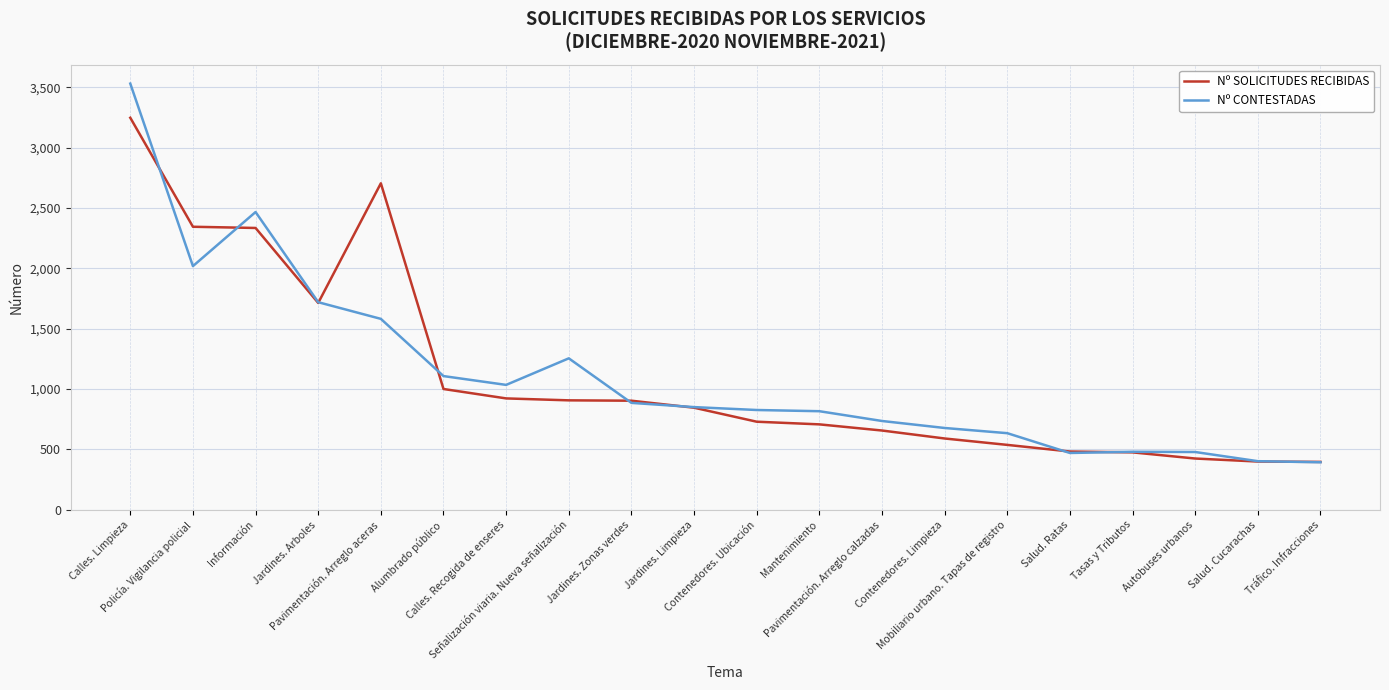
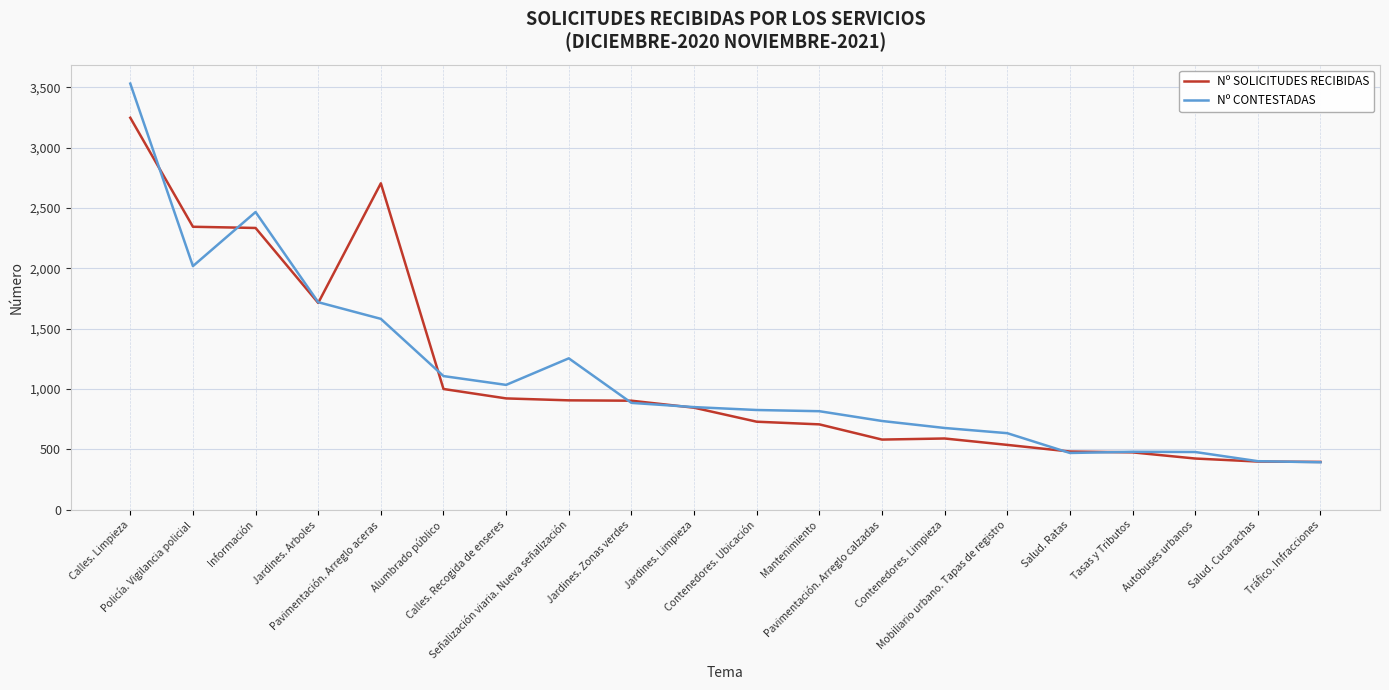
  {
    "Nº SOLICITUDES RECIBIDAS": {
      "Calles. Limpieza": "3,250",
      "Policía. Vigilancia policial": "2,350",
      "Información": "2,340",
      "Pavimentación. Arreglo aceras": "2,710",
      "Alumbrado público": "1,000",
      "Calles. Recogida de enseres": "920",
      "Señalización viaria. Nueva señalización": "910",
      "Contenedores. Ubicación": "730",
      "Mantenimiento": "710",
-     "Pavimentación. Arreglo calzadas": "660",
+     "Pavimentación. Arreglo calzadas": "580",
      "Contenedores. Limpieza": "590",
      "Mobiliario urbano. Tapas de registro": "540",
      "Autobuses urbanos": "430"
    },
    "Nº CONTESTADAS": {
      "Calles. Limpieza": "3,530",
      "Policía. Vigilancia policial": "2,020",
      "Información": "2,470",
      "Pavimentación. Arreglo aceras": "1,580",
      "Alumbrado público": "1,110",
      "Calles. Recogida de enseres": "1,040",
      "Señalización viaria. Nueva señalización": "1,260",
      "Contenedores. Ubicación": "830",
      "Mantenimiento": "820",
      "Pavimentación. Arreglo calzadas": "740",
      "Contenedores. Limpieza": "680",
      "Mobiliario urbano. Tapas de registro": "640",
      "Autobuses urbanos": "480"
    }
  }
